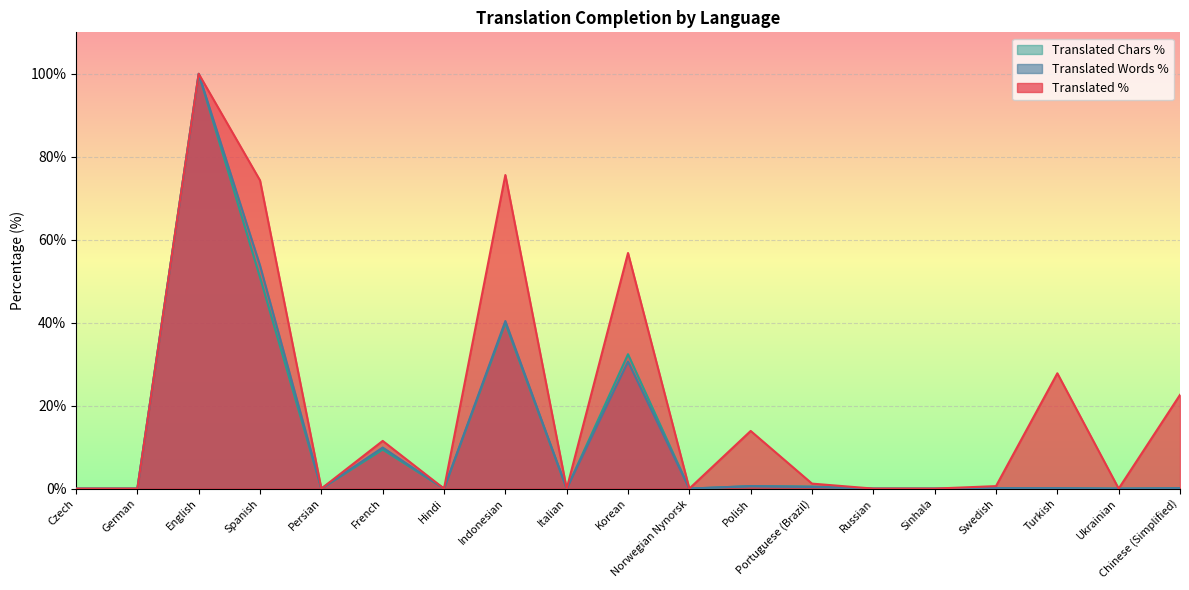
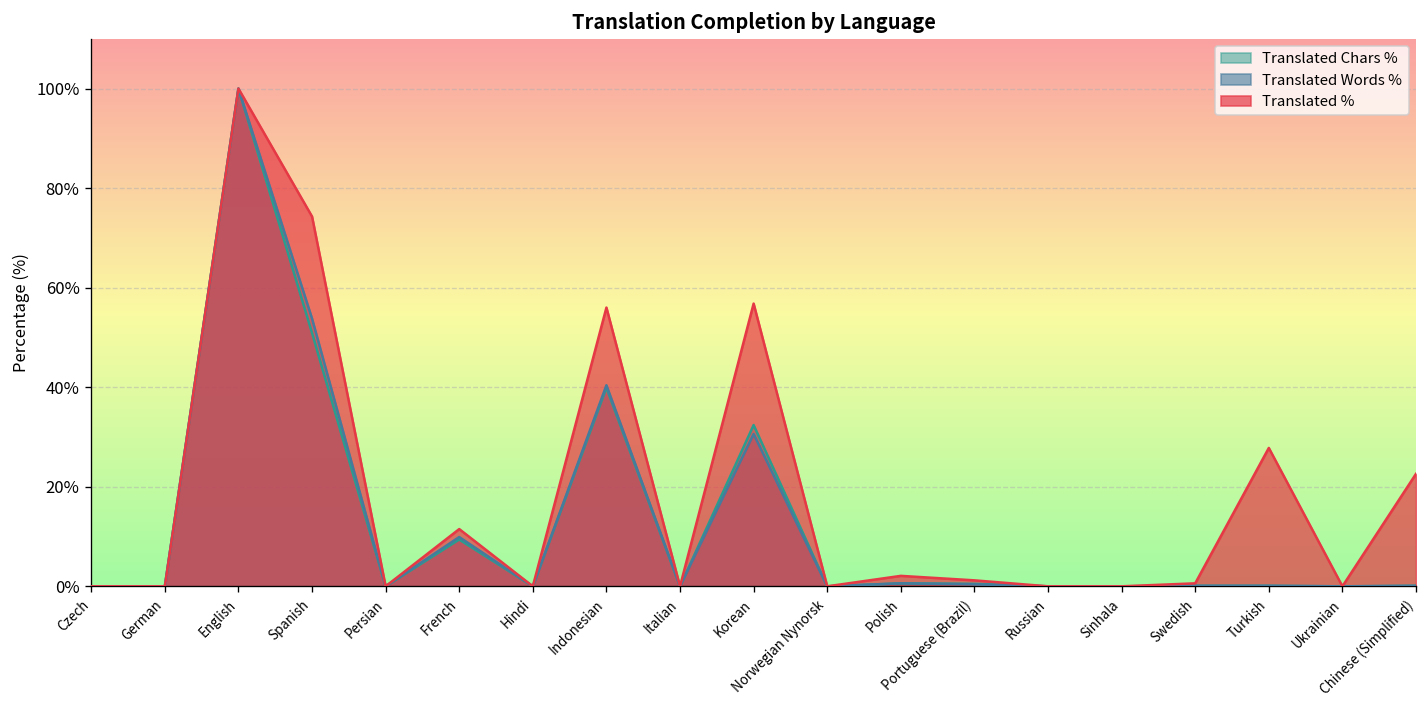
  {
    "Translated %": {
      "Spanish": "74%",
      "French": "12%",
-     "Indonesian": "76%",
+     "Indonesian": "56%",
      "Korean": "57%",
-     "Polish": "14%",
+     "Polish": "2%",
      "Portuguese (Brazil)": "1%",
      "Turkish": "28%",
      "Chinese (Simplified)": "23%"
    }
  }
